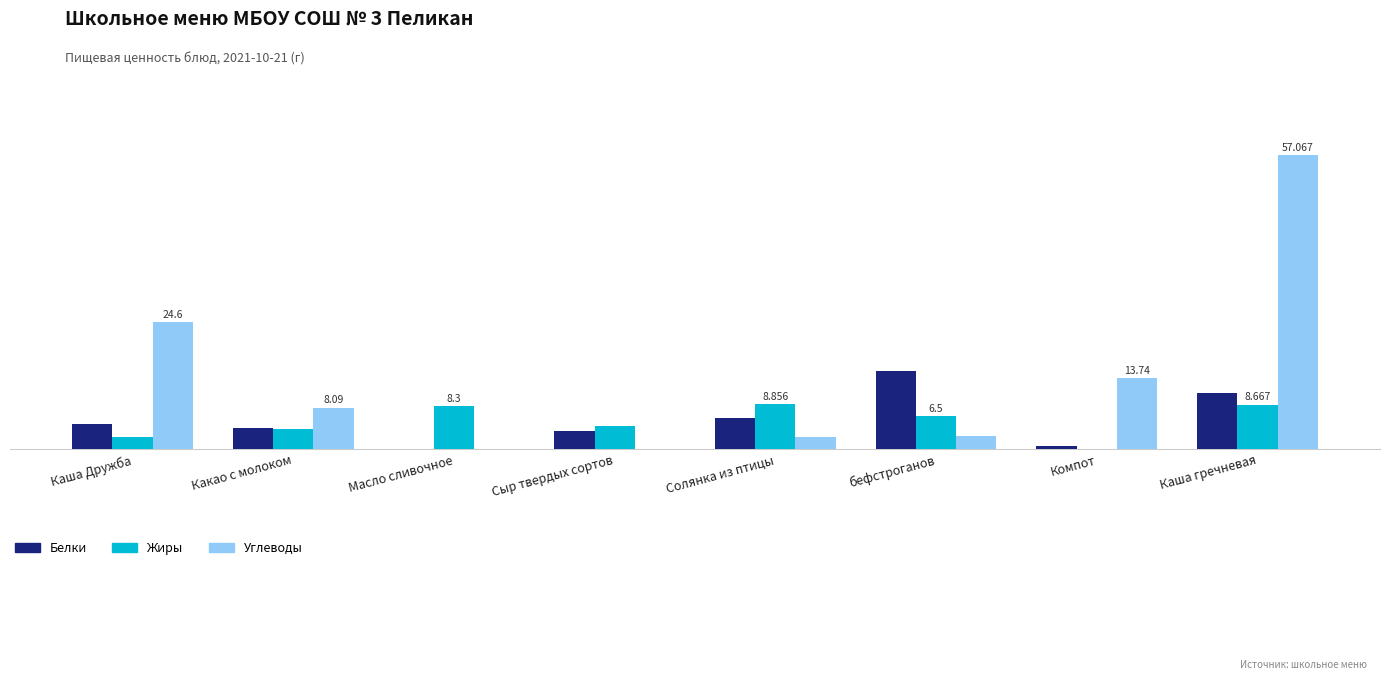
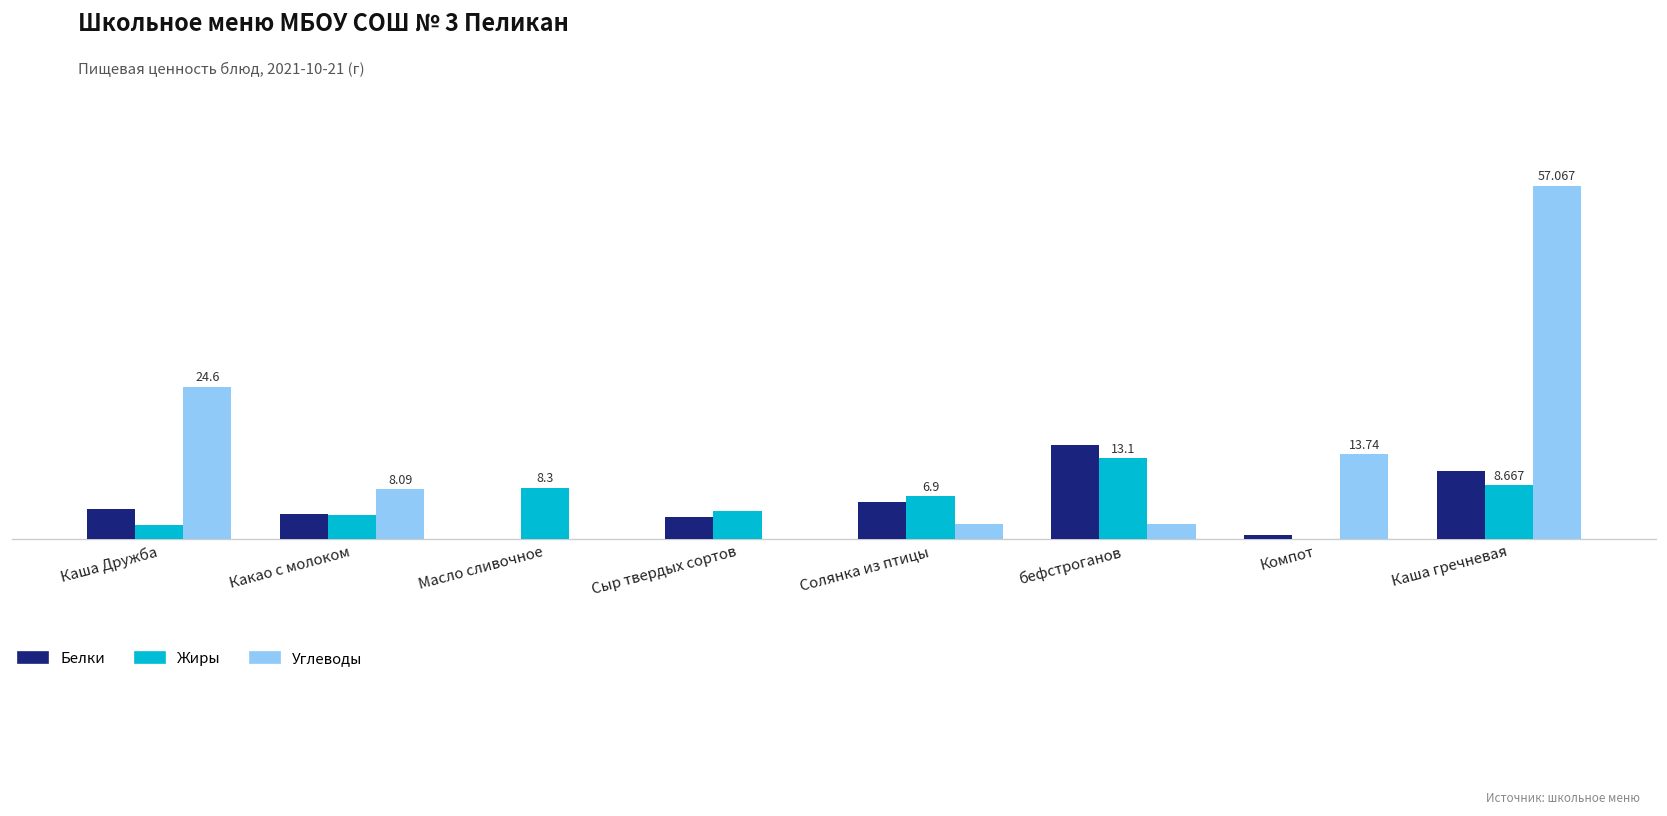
  {
    "Жиры": {
      "Масло сливочное": 8.3,
-     "Солянка из птицы": 8.856,
-     "бефстроганов": 6.5,
+     "Солянка из птицы": 6.9,
+     "бефстроганов": 13.1,
      "Каша гречневая": 8.667
    },
    "Углеводы": {
      "Каша Дружба": 24.6,
      "Какао с молоком": 8.09,
      "Компот": 13.74,
      "Каша гречневая": 57.067
    }
  }
